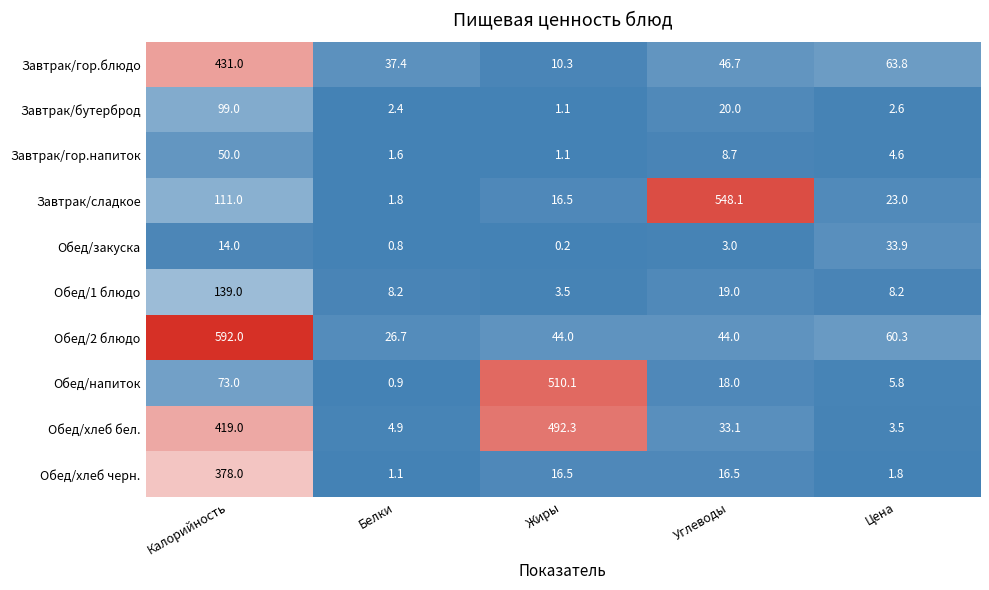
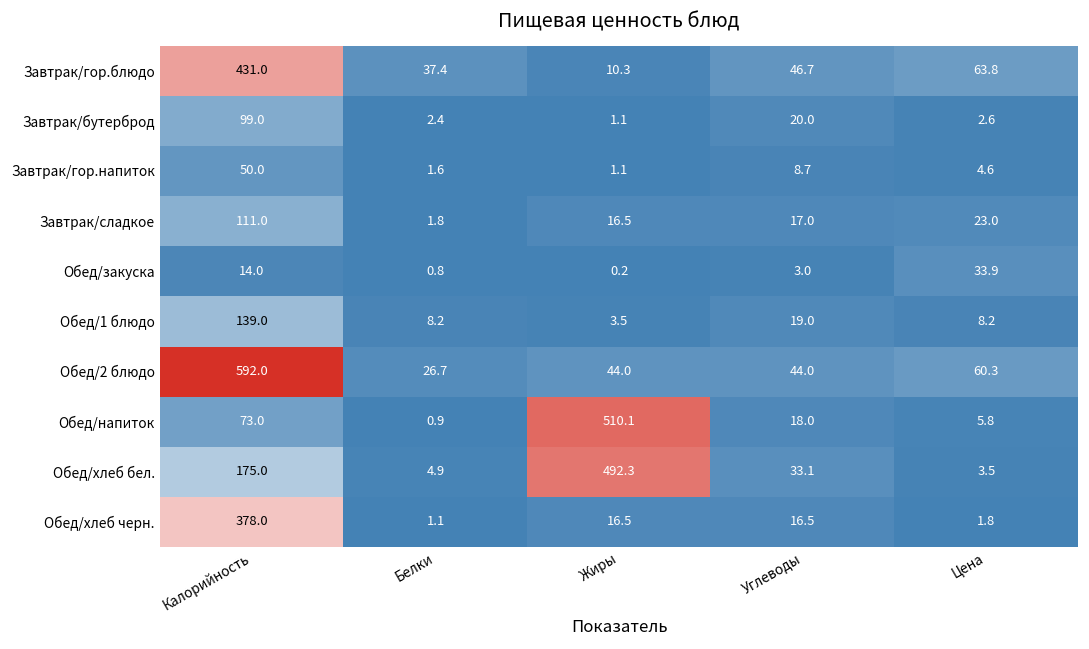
  {
    "Завтрак/гор.блюдо": {
      "Калорийность": 431.0,
      "Белки": 37.4,
      "Жиры": 10.3,
      "Углеводы": 46.7,
      "Цена": 63.8
    },
    "Завтрак/бутерброд": {
      "Калорийность": 99.0,
      "Белки": 2.4,
      "Жиры": 1.1,
      "Углеводы": 20.0,
      "Цена": 2.6
    },
    "Завтрак/гор.напиток": {
      "Калорийность": 50.0,
      "Белки": 1.6,
      "Жиры": 1.1,
      "Углеводы": 8.7,
      "Цена": 4.6
    },
    "Завтрак/сладкое": {
      "Калорийность": 111.0,
      "Белки": 1.8,
      "Жиры": 16.5,
-     "Углеводы": 548.1,
+     "Углеводы": 17.0,
      "Цена": 23.0
    },
    "Обед/закуска": {
      "Калорийность": 14.0,
      "Белки": 0.8,
      "Жиры": 0.2,
      "Углеводы": 3.0,
      "Цена": 33.9
    },
    "Обед/1 блюдо": {
      "Калорийность": 139.0,
      "Белки": 8.2,
      "Жиры": 3.5,
      "Углеводы": 19.0,
      "Цена": 8.2
    },
    "Обед/2 блюдо": {
      "Калорийность": 592.0,
      "Белки": 26.7,
      "Жиры": 44.0,
      "Углеводы": 44.0,
      "Цена": 60.3
    },
    "Обед/напиток": {
      "Калорийность": 73.0,
      "Белки": 0.9,
      "Жиры": 510.1,
      "Углеводы": 18.0,
      "Цена": 5.8
    },
    "Обед/хлеб бел.": {
-     "Калорийность": 419.0,
+     "Калорийность": 175.0,
      "Белки": 4.9,
      "Жиры": 492.3,
      "Углеводы": 33.1,
      "Цена": 3.5
    },
    "Обед/хлеб черн.": {
      "Калорийность": 378.0,
      "Белки": 1.1,
      "Жиры": 16.5,
      "Углеводы": 16.5,
      "Цена": 1.8
    }
  }
